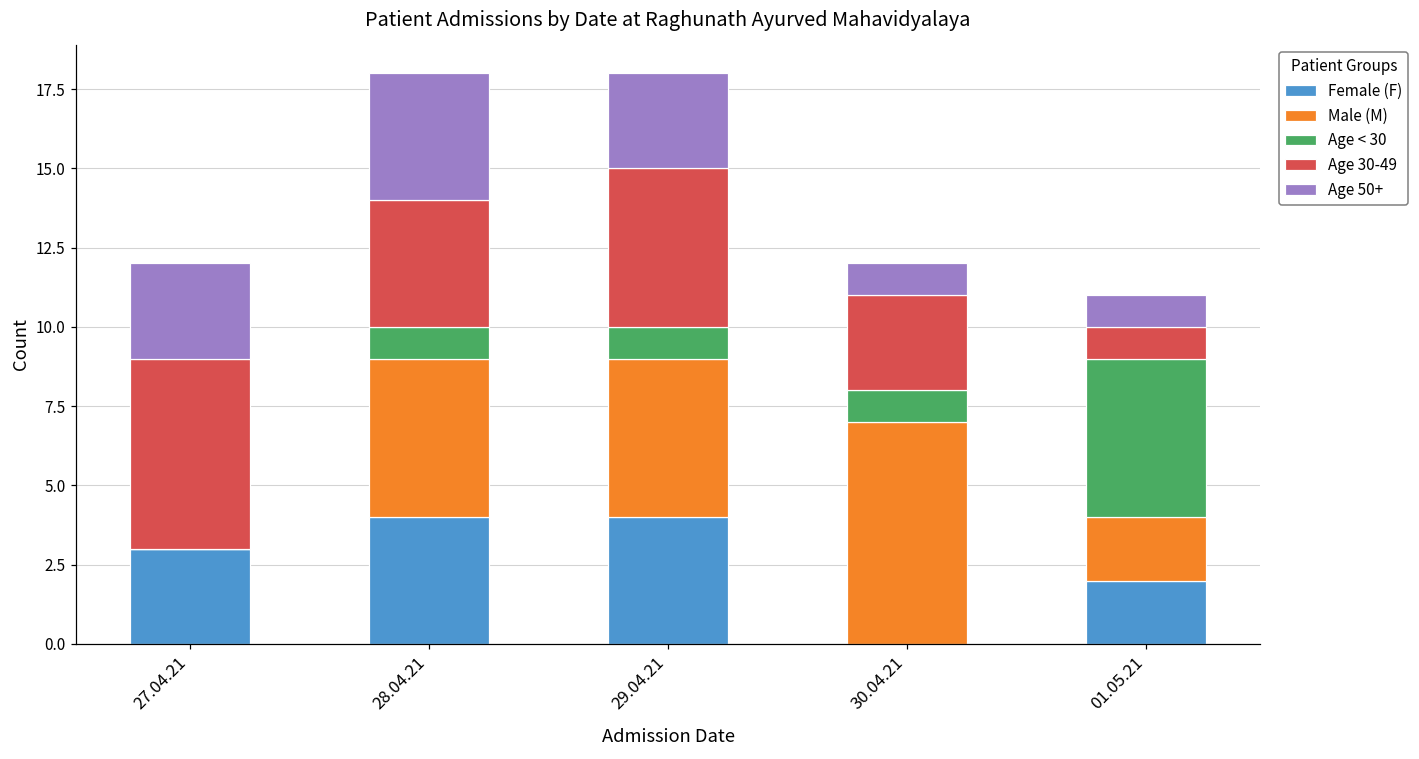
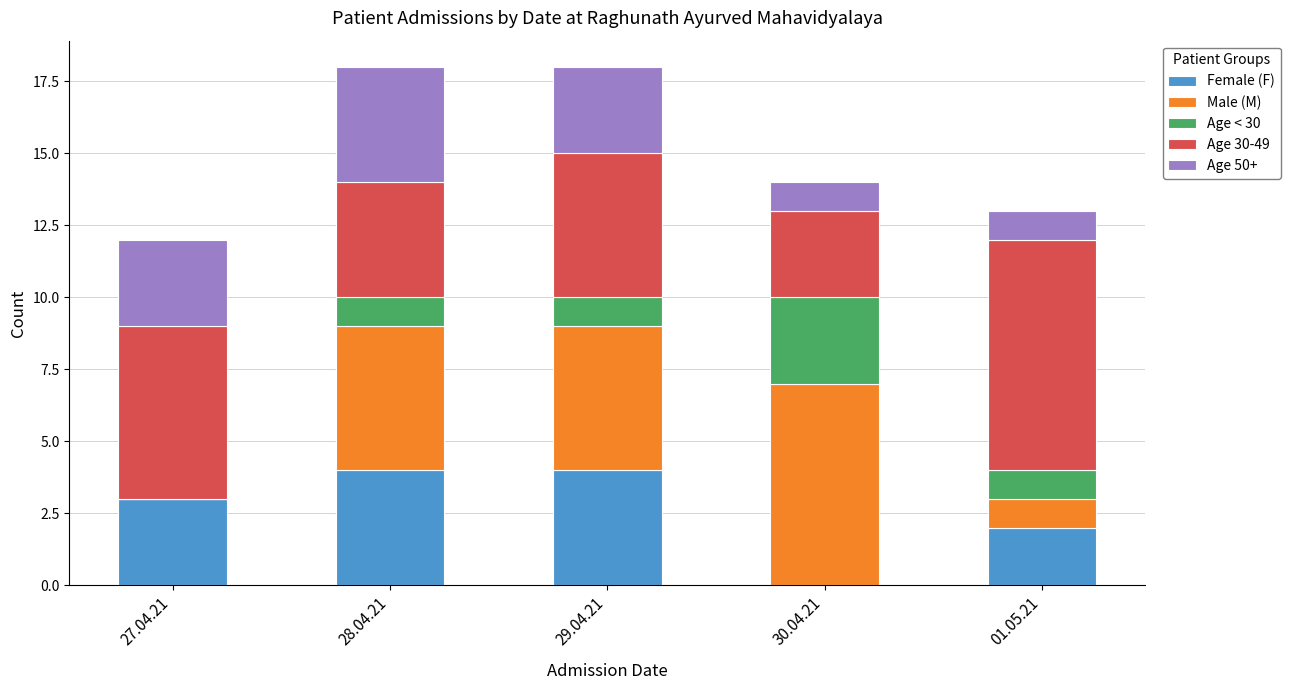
  {
    "Female (F)": {
      "27.04.21": 3,
      "28.04.21": 4,
      "29.04.21": 4,
      "30.04.21": 0,
      "01.05.21": 2
    },
    "Male (M)": {
      "27.04.21": 0,
      "28.04.21": 5,
      "29.04.21": 5,
      "30.04.21": 7,
-     "01.05.21": 2
+     "01.05.21": 1
    },
    "Age < 30": {
      "27.04.21": 0,
      "28.04.21": 1,
      "29.04.21": 1,
-     "30.04.21": 1,
-     "01.05.21": 5
+     "30.04.21": 3,
+     "01.05.21": 1
    },
    "Age 30-49": {
      "27.04.21": 6,
      "28.04.21": 4,
      "29.04.21": 5,
      "30.04.21": 3,
-     "01.05.21": 1
+     "01.05.21": 8
    },
    "Age 50+": {
      "27.04.21": 3,
      "28.04.21": 4,
      "29.04.21": 3,
      "30.04.21": 1,
      "01.05.21": 1
    }
  }
